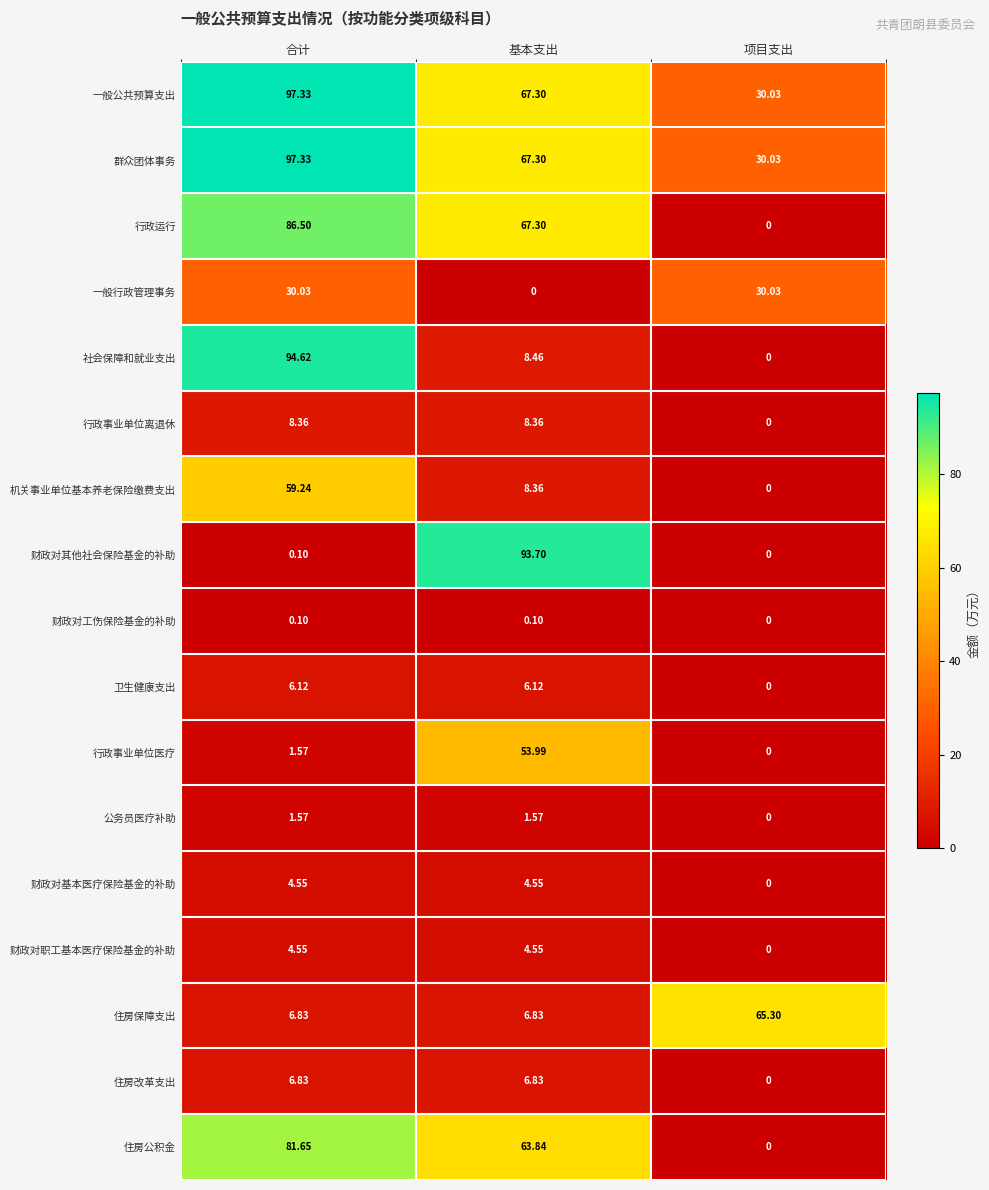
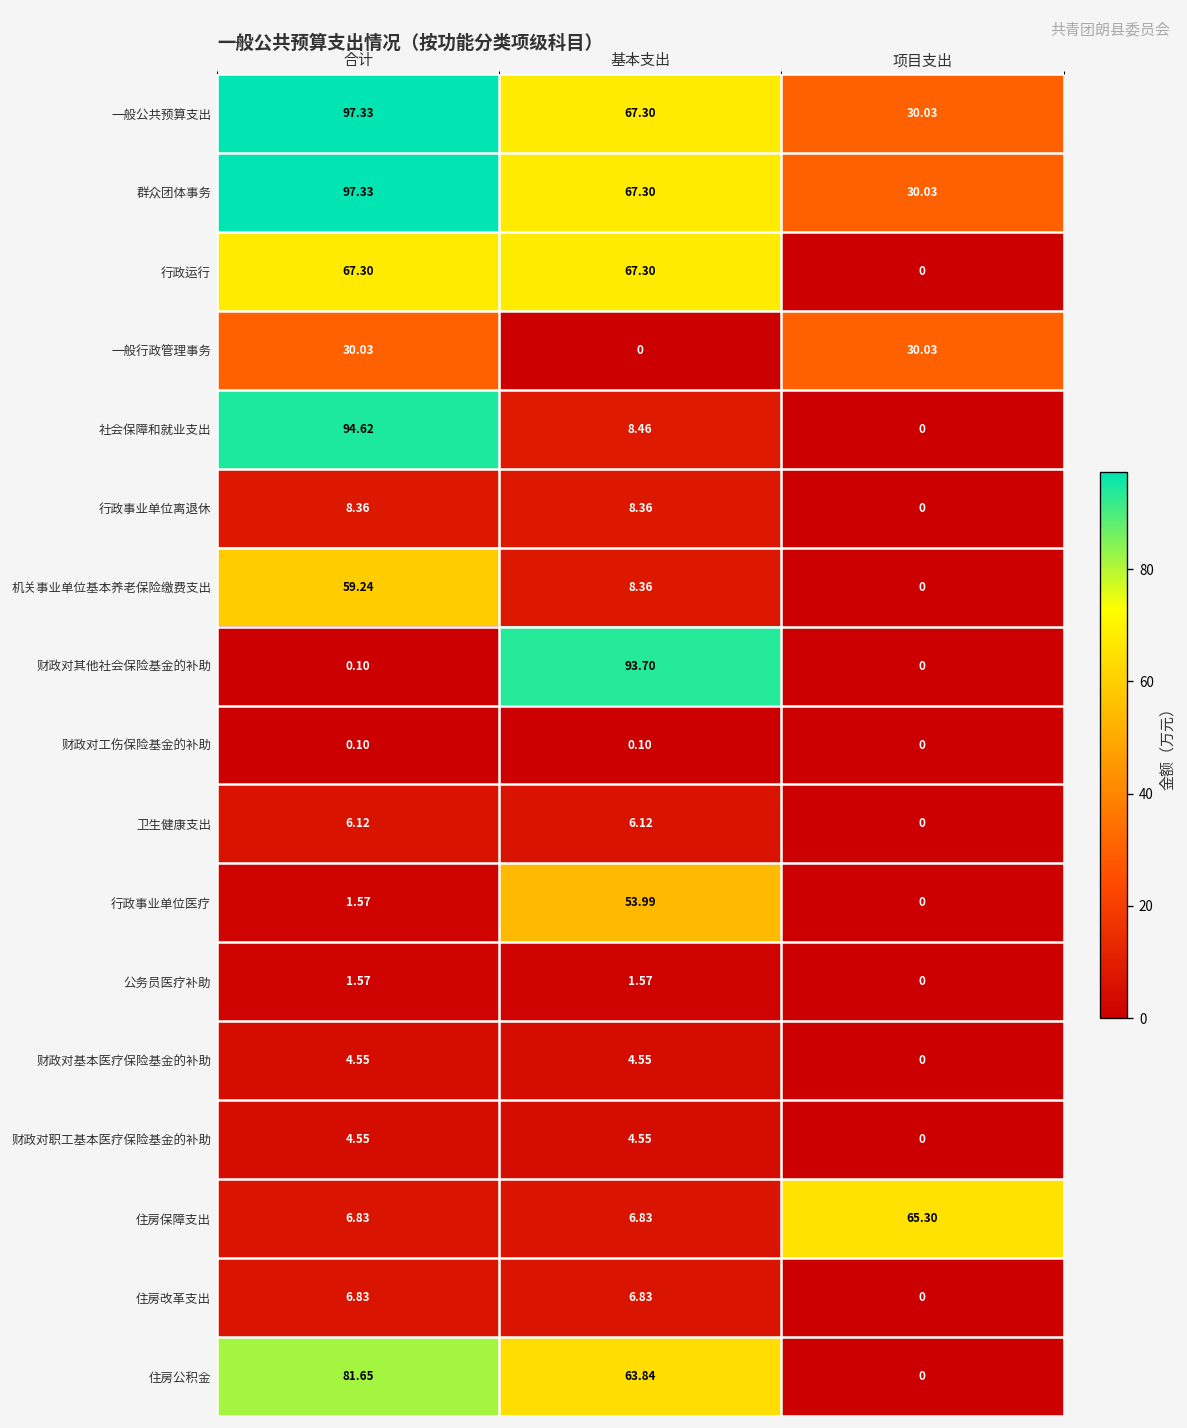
  {
    "一般公共预算支出": {
      "合计": 97.33,
      "基本支出": 67.30,
      "项目支出": 30.03
    },
    "群众团体事务": {
      "合计": 97.33,
      "基本支出": 67.30,
      "项目支出": 30.03
    },
    "行政运行": {
-     "合计": 86.50,
+     "合计": 67.30,
      "基本支出": 67.30,
      "项目支出": 0
    },
    "一般行政管理事务": {
      "合计": 30.03,
      "基本支出": 0,
      "项目支出": 30.03
    },
    "社会保障和就业支出": {
      "合计": 94.62,
      "基本支出": 8.46,
      "项目支出": 0
    },
    "行政事业单位离退休": {
      "合计": 8.36,
      "基本支出": 8.36,
      "项目支出": 0
    },
    "机关事业单位基本养老保险缴费支出": {
      "合计": 59.24,
      "基本支出": 8.36,
      "项目支出": 0
    },
    "财政对其他社会保险基金的补助": {
      "合计": 0.10,
      "基本支出": 93.70,
      "项目支出": 0
    },
    "财政对工伤保险基金的补助": {
      "合计": 0.10,
      "基本支出": 0.10,
      "项目支出": 0
    },
    "卫生健康支出": {
      "合计": 6.12,
      "基本支出": 6.12,
      "项目支出": 0
    },
    "行政事业单位医疗": {
      "合计": 1.57,
      "基本支出": 53.99,
      "项目支出": 0
    },
    "公务员医疗补助": {
      "合计": 1.57,
      "基本支出": 1.57,
      "项目支出": 0
    },
    "财政对基本医疗保险基金的补助": {
      "合计": 4.55,
      "基本支出": 4.55,
      "项目支出": 0
    },
    "财政对职工基本医疗保险基金的补助": {
      "合计": 4.55,
      "基本支出": 4.55,
      "项目支出": 0
    },
    "住房保障支出": {
      "合计": 6.83,
      "基本支出": 6.83,
      "项目支出": 65.30
    },
    "住房改革支出": {
      "合计": 6.83,
      "基本支出": 6.83,
      "项目支出": 0
    },
    "住房公积金": {
      "合计": 81.65,
      "基本支出": 63.84,
      "项目支出": 0
    }
  }
